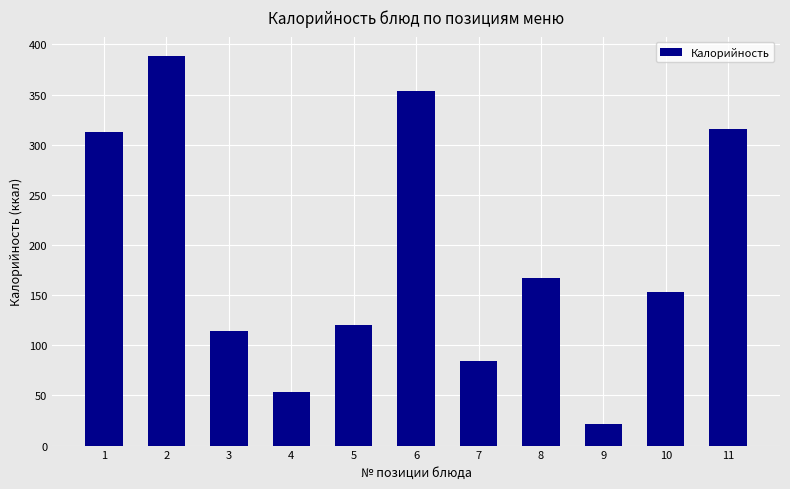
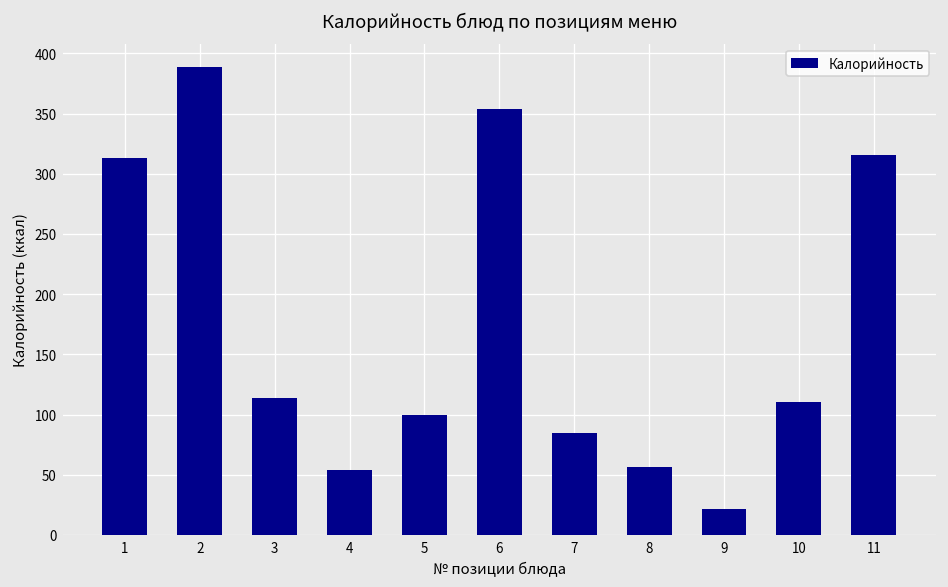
  {
    "1": 313,
    "2": 388,
    "3": 114,
    "4": 54,
-   "5": 120,
+   "5": 100,
    "6": 354,
    "7": 84,
-   "8": 168,
+   "8": 56,
    "9": 22,
-   "10": 153,
+   "10": 110,
    "11": 315
  }
